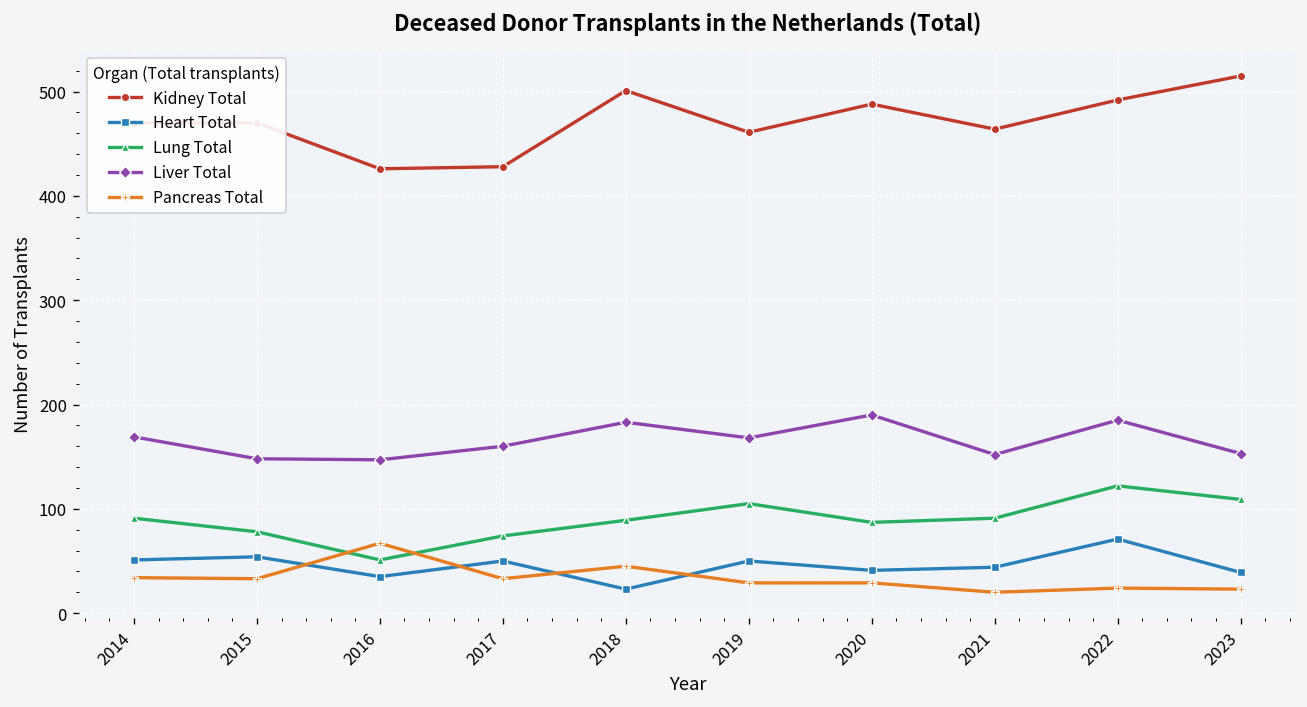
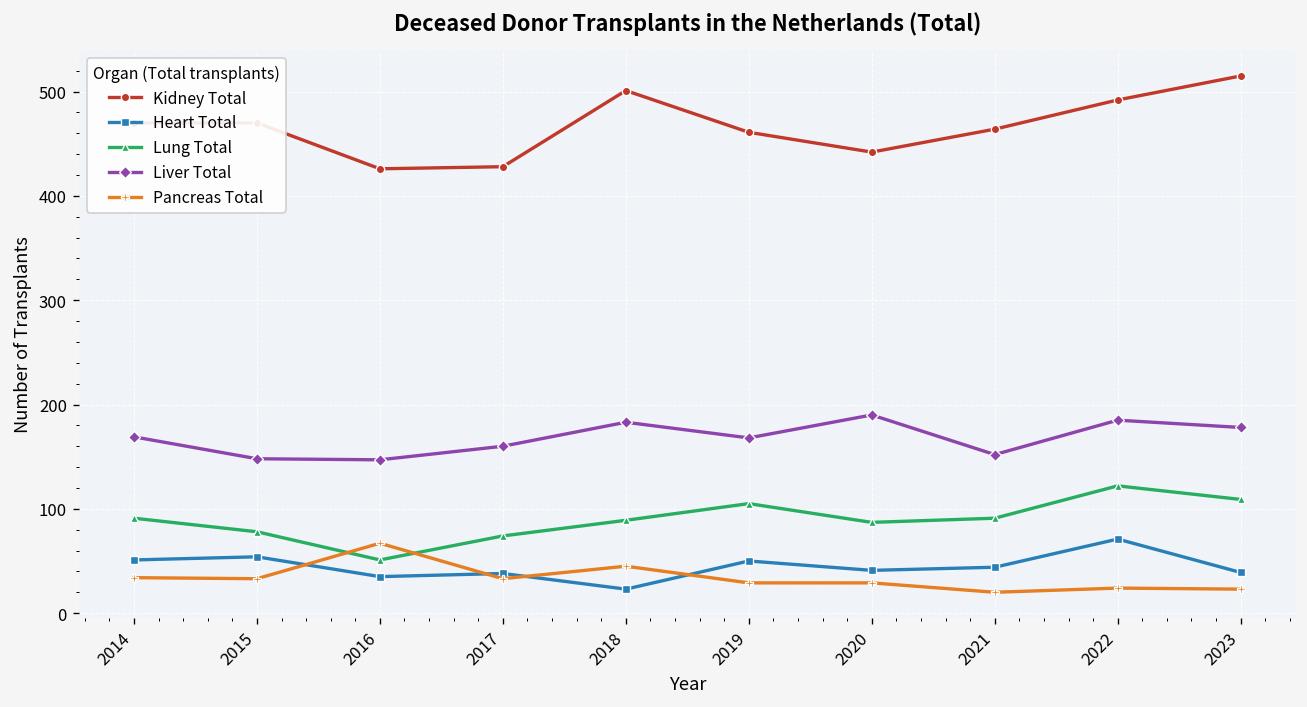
  {
    "Kidney Total": {
      "2016": 430,
      "2017": 430,
      "2018": 500,
      "2019": 460,
-     "2020": 490,
+     "2020": 440,
      "2021": 460,
      "2022": 490,
      "2023": 520
    },
    "Heart Total": {
      "2014": 50,
      "2015": 50,
      "2016": 40,
-     "2017": 50,
+     "2017": 40,
      "2018": 20,
      "2019": 50,
      "2020": 40,
      "2021": 40,
      "2022": 70,
      "2023": 40
    },
    "Lung Total": {
      "2014": 90,
      "2015": 80,
      "2016": 50,
      "2017": 70,
      "2018": 90,
      "2019": 110,
      "2020": 90,
      "2021": 90,
      "2022": 120,
      "2023": 110
    },
    "Liver Total": {
      "2014": 170,
      "2015": 150,
      "2016": 150,
      "2017": 160,
      "2018": 180,
      "2019": 170,
      "2020": 190,
      "2021": 150,
      "2022": 190,
-     "2023": 150
+     "2023": 180
    },
    "Pancreas Total": {
      "2014": 30,
      "2015": 30,
      "2016": 70,
      "2017": 30,
      "2018": 50,
      "2019": 30,
      "2020": 30,
      "2021": 20,
      "2022": 20,
      "2023": 20
    }
  }
